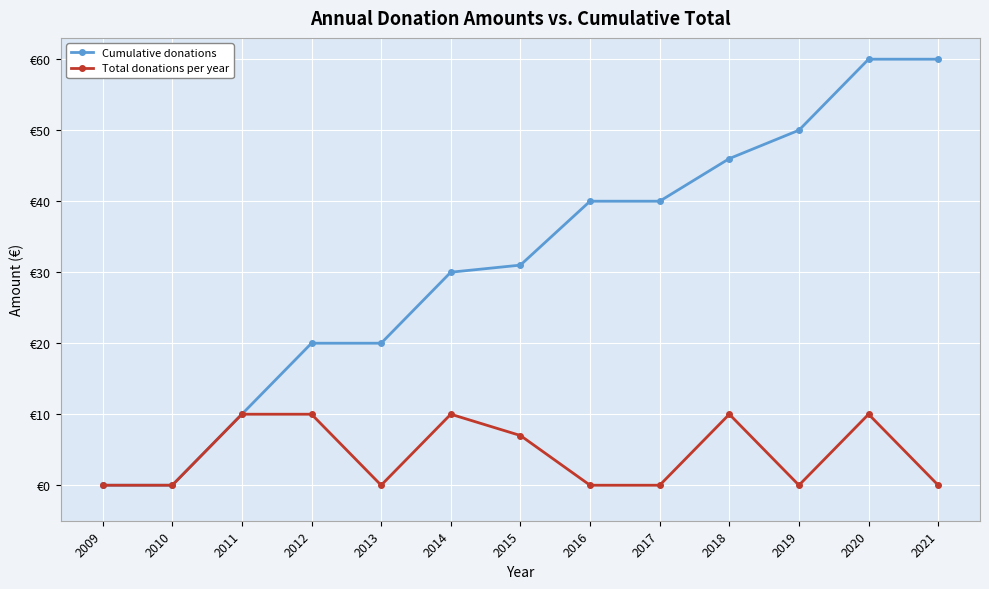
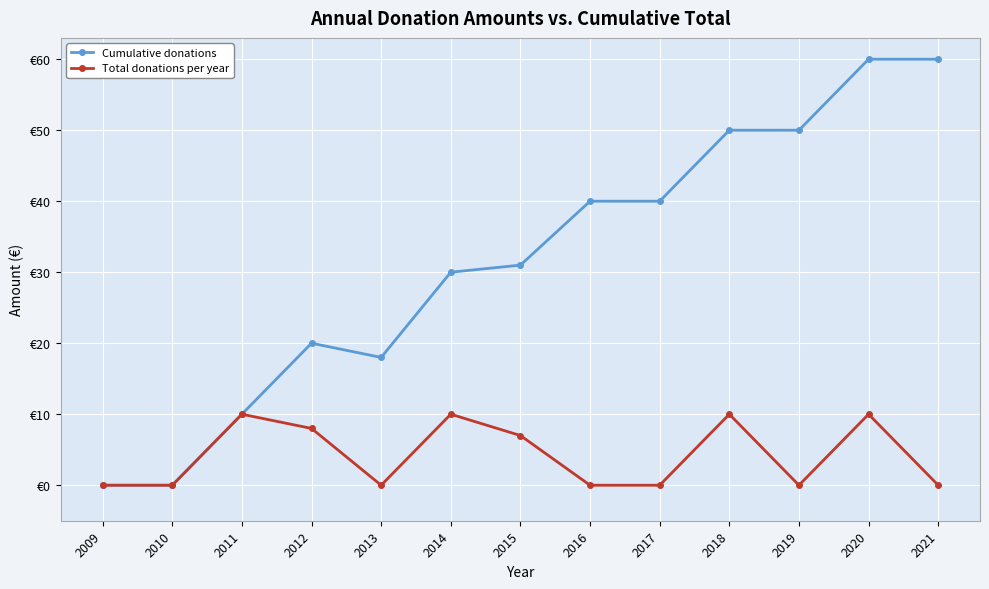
  {
    "Cumulative donations": {
      "2012": "€20",
-     "2013": "€20",
+     "2013": "€18",
      "2014": "€30",
      "2015": "€31",
      "2016": "€40",
      "2017": "€40",
-     "2018": "€46",
+     "2018": "€50",
      "2019": "€50",
      "2020": "€60",
      "2021": "€60"
    },
    "Total donations per year": {
-     "2012": "€10",
+     "2012": "€8",
      "2013": "€0",
      "2014": "€10",
      "2015": "€7",
      "2016": "€0",
      "2017": "€0",
      "2018": "€10",
      "2019": "€0",
      "2020": "€10",
      "2021": "€0"
    }
  }
